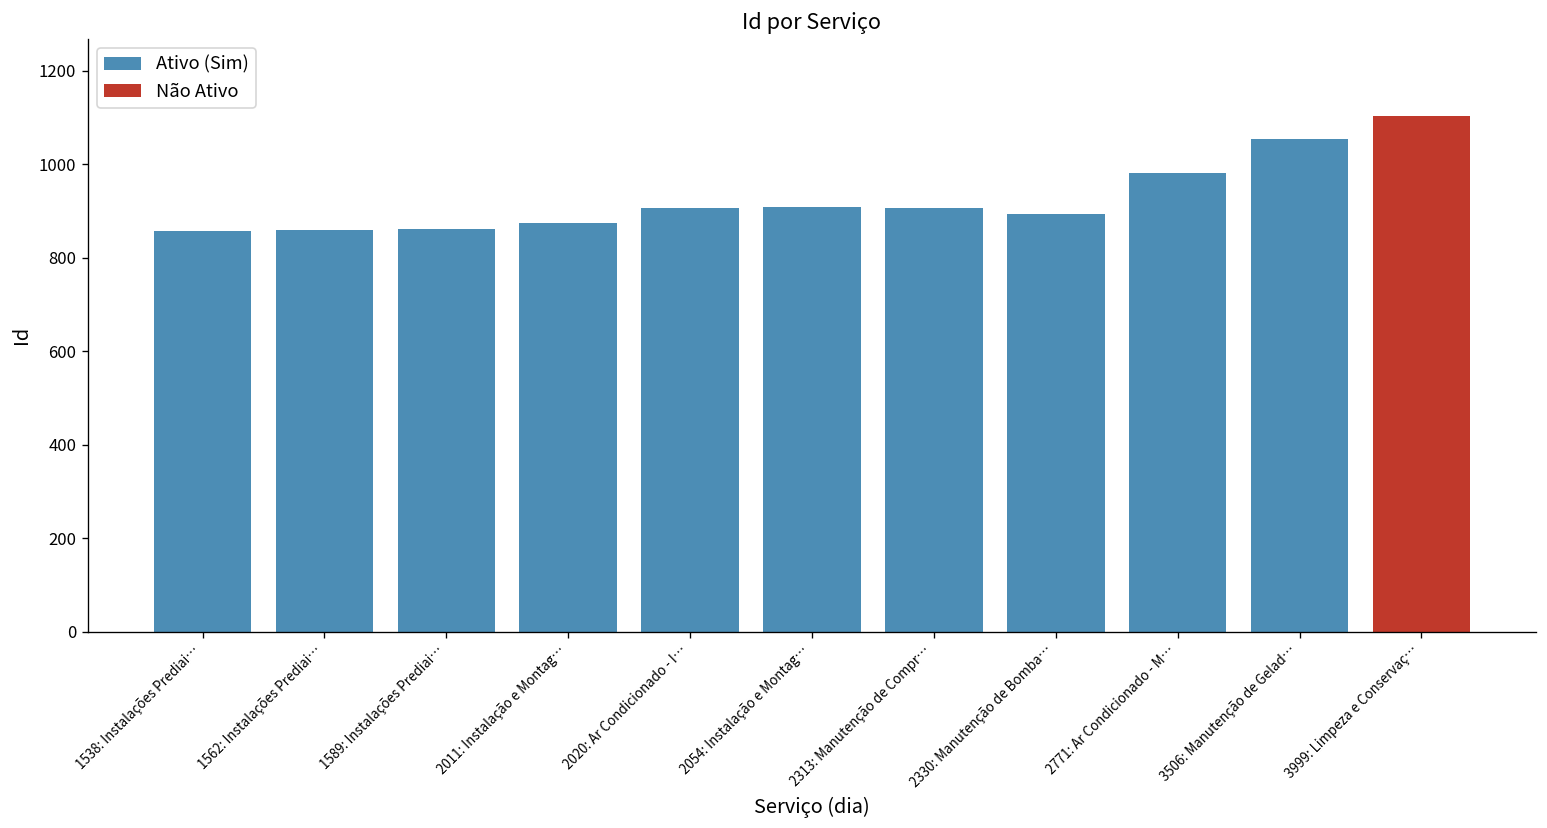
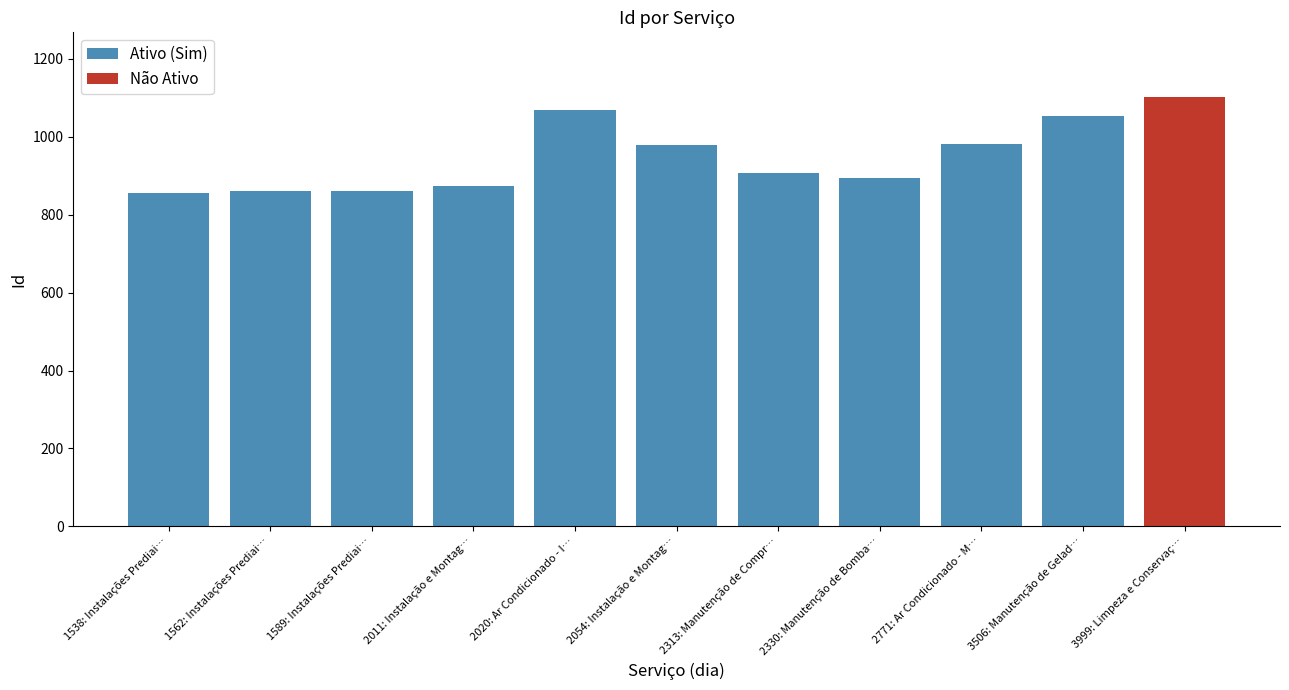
  {
    "Ativo (Sim)": {
      "1538: Instalações Prediai…": 860,
      "1562: Instalações Prediai…": 860,
      "1589: Instalações Prediai…": 860,
      "2011: Instalação e Montag…": 880,
-     "2020: Ar Condicionado - I…": 910,
-     "2054: Instalação e Montag…": 910,
+     "2020: Ar Condicionado - I…": 1070,
+     "2054: Instalação e Montag…": 980,
      "2313: Manutenção de Compr…": 910,
      "2330: Manutenção de Bomba…": 890,
      "2771: Ar Condicionado - M…": 980,
      "3506: Manutenção de Gelad…": 1050
    },
    "Não Ativo": {
      "3999: Limpeza e Conservaç…": 1100
    }
  }
